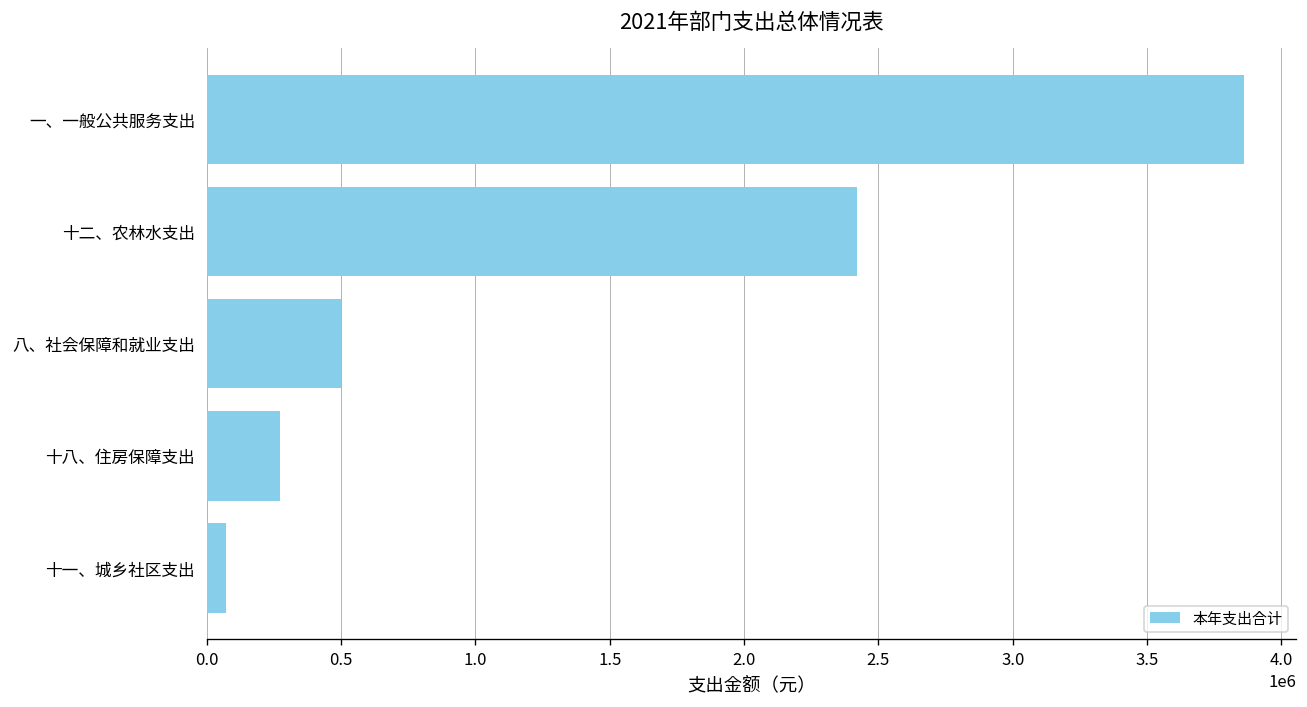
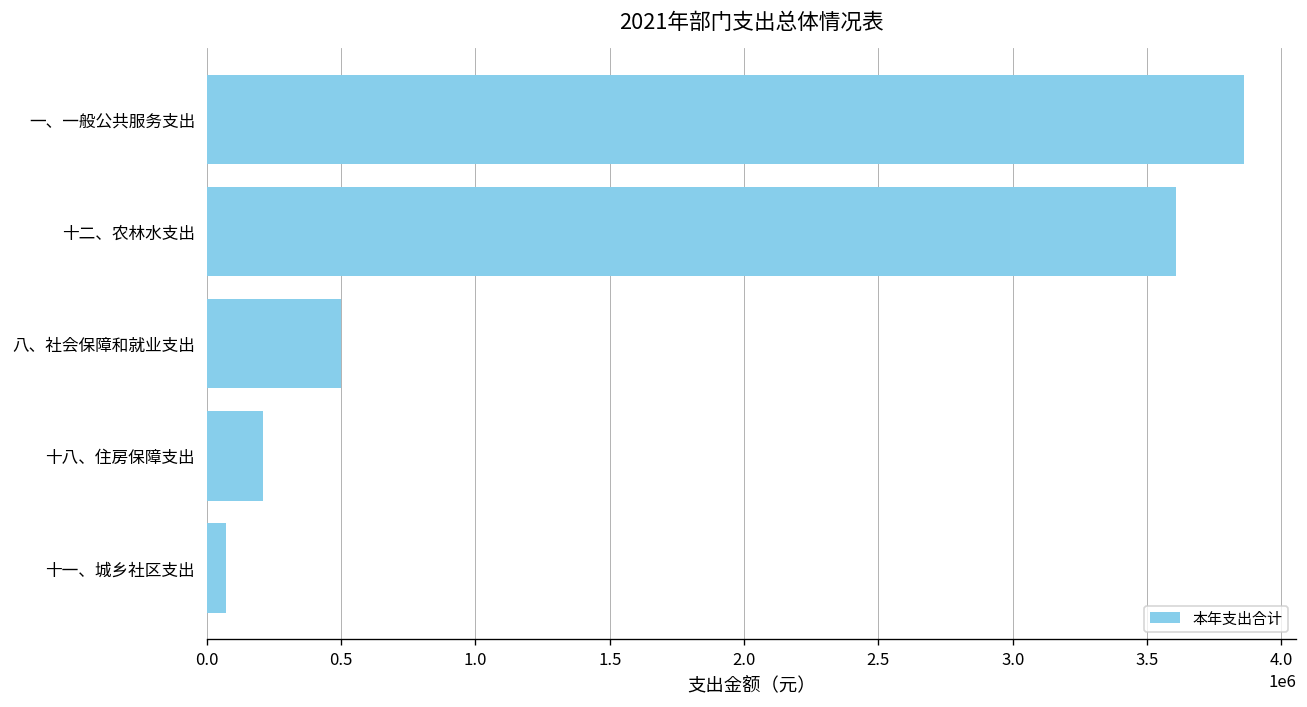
  {
    "一、一般公共服务支出": 3860000,
-   "十二、农林水支出": 2420000,
+   "十二、农林水支出": 3610000,
    "八、社会保障和就业支出": 500000,
-   "十八、住房保障支出": 270000,
+   "十八、住房保障支出": 210000,
    "十一、城乡社区支出": 70000
  }
